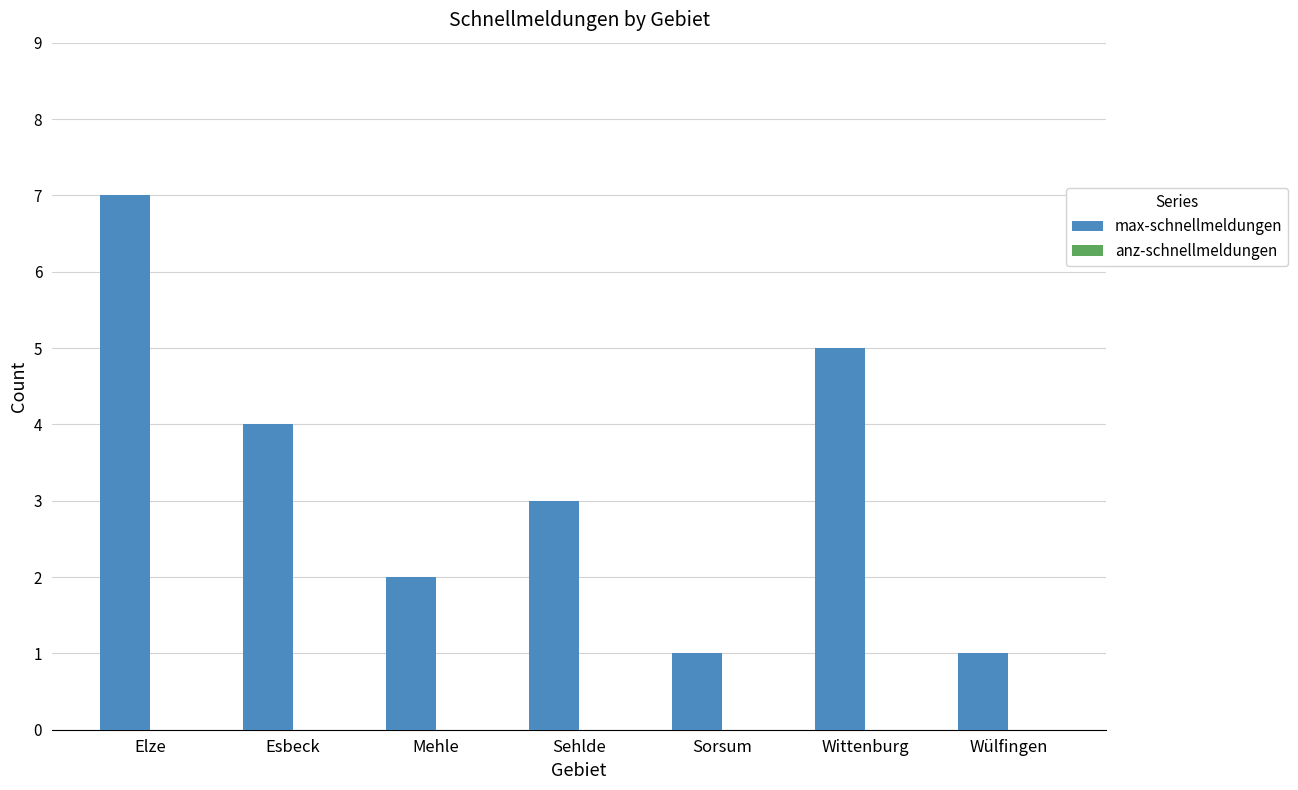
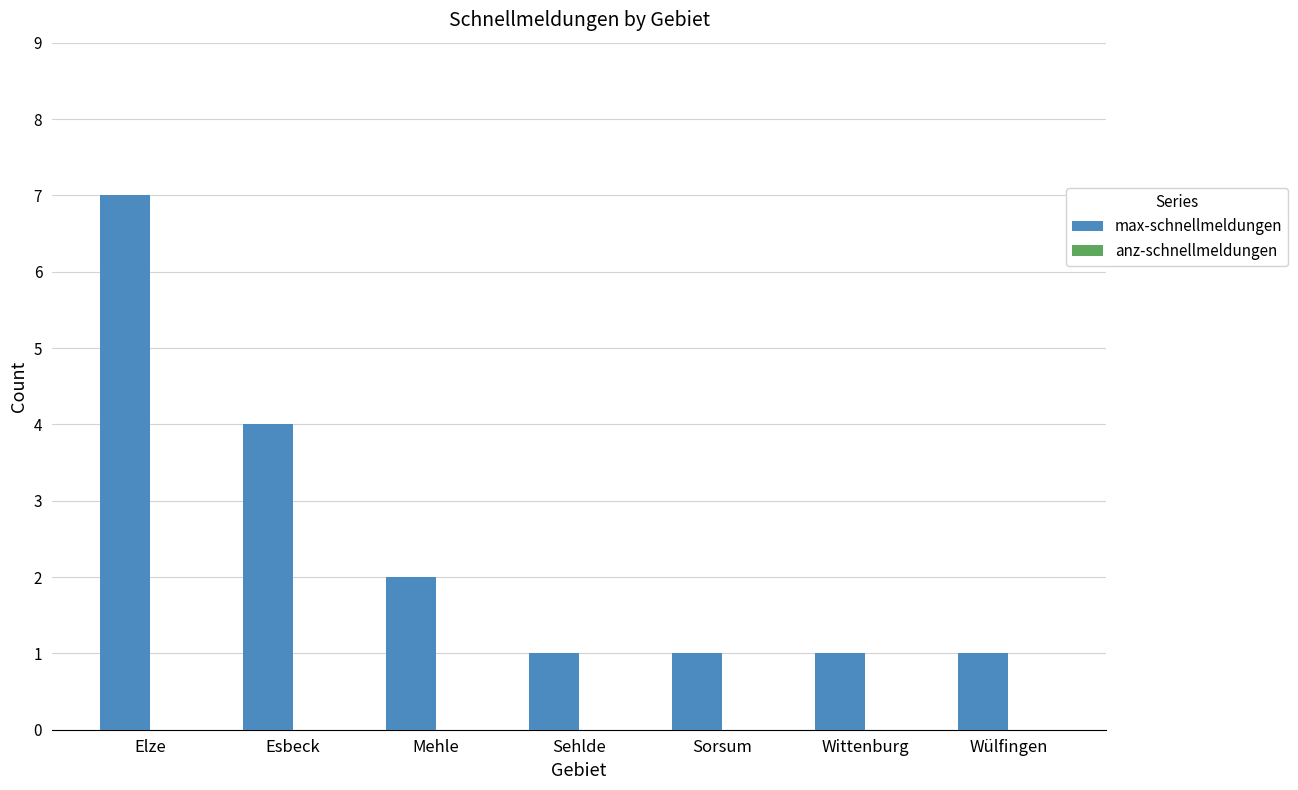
  {
    "max-schnellmeldungen": {
      "Elze": 7,
      "Esbeck": 4,
      "Mehle": 2,
-     "Sehlde": 3,
+     "Sehlde": 1,
      "Sorsum": 1,
-     "Wittenburg": 5,
+     "Wittenburg": 1,
      "Wülfingen": 1
    },
    "anz-schnellmeldungen": {
      "Elze": 0,
      "Esbeck": 0,
      "Mehle": 0,
      "Sehlde": 0,
      "Sorsum": 0,
      "Wittenburg": 0,
      "Wülfingen": 0
    }
  }
